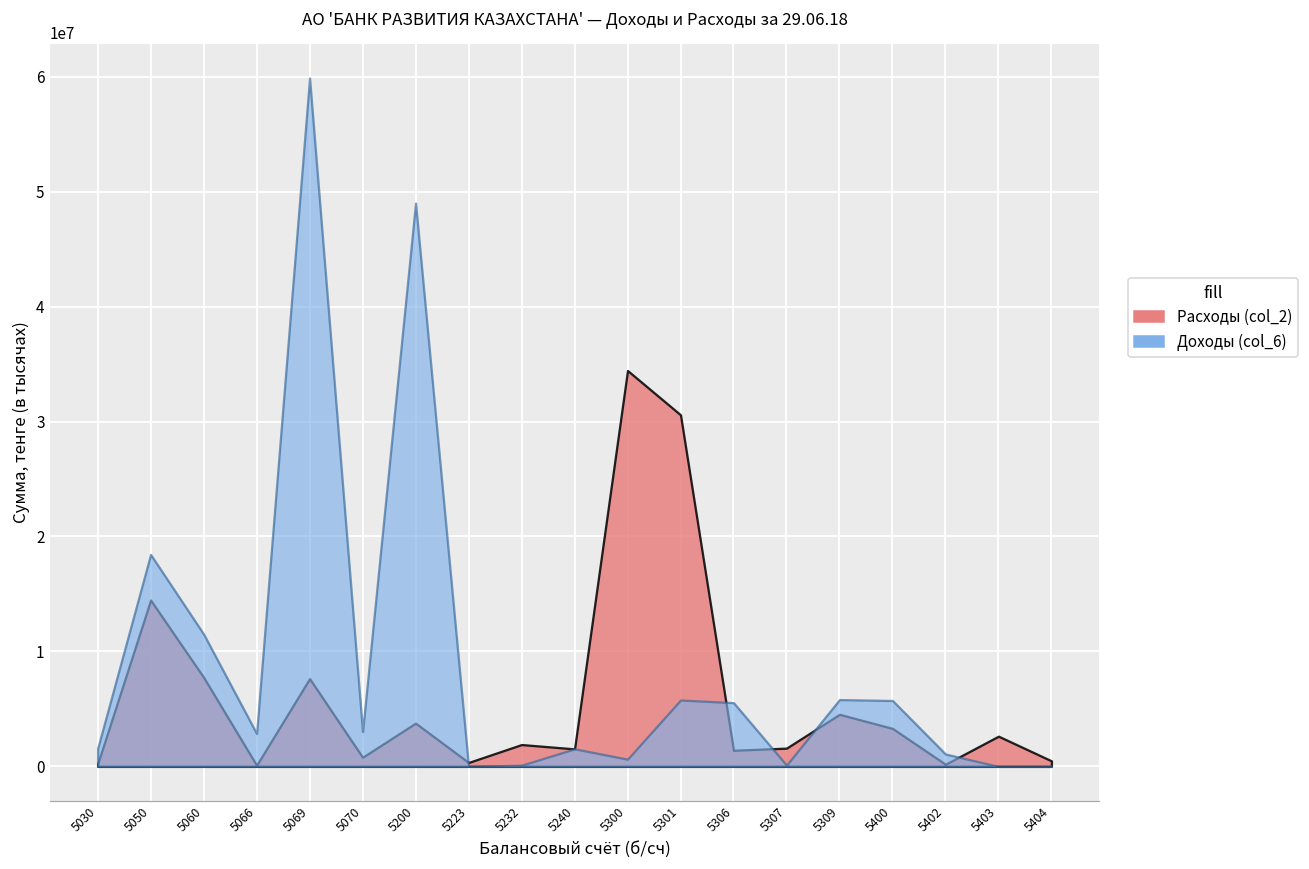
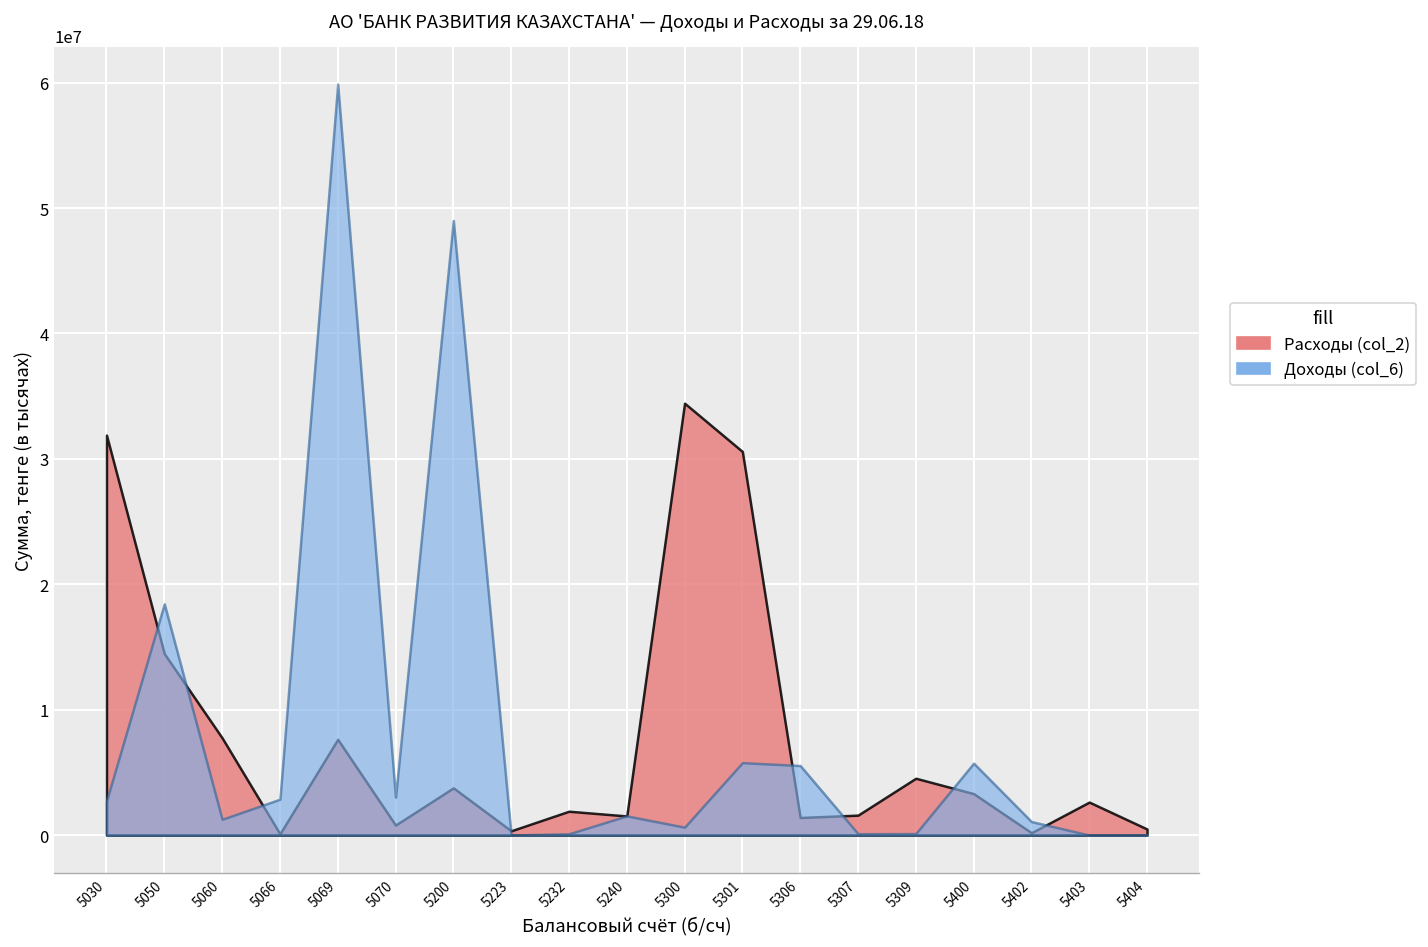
  {
    "Расходы (col_2)": {
-     "5030": 200000,
+     "5030": 31900000,
      "5050": 14500000,
      "5060": 7800000,
      "5069": 7600000,
      "5070": 800000,
      "5200": 3800000,
      "5223": 300000,
      "5232": 1900000,
      "5300": 34400000,
      "5301": 30600000,
      "5306": 1400000,
      "5307": 1600000,
      "5309": 4500000,
      "5400": 3300000,
      "5403": 2600000,
      "5404": 500000
    },
    "Доходы (col_6)": {
-     "5030": 1500000,
+     "5030": 2700000,
      "5050": 18400000,
-     "5060": 11500000,
+     "5060": 1300000,
      "5066": 2900000,
      "5069": 59900000,
      "5070": 3000000,
      "5200": 49000000,
      "5300": 600000,
      "5301": 5800000,
      "5306": 5500000,
-     "5309": 5800000,
+     "5309": 100000,
      "5400": 5700000,
      "5402": 1100000,
      "5403": 0,
      "5404": 0
    }
  }
